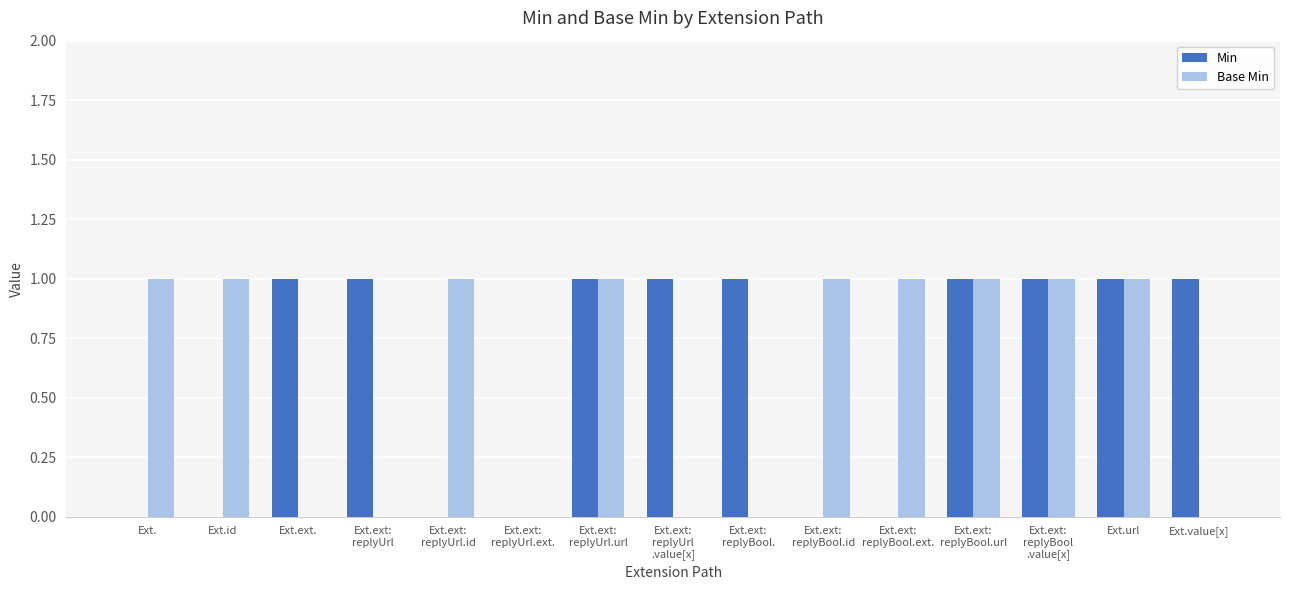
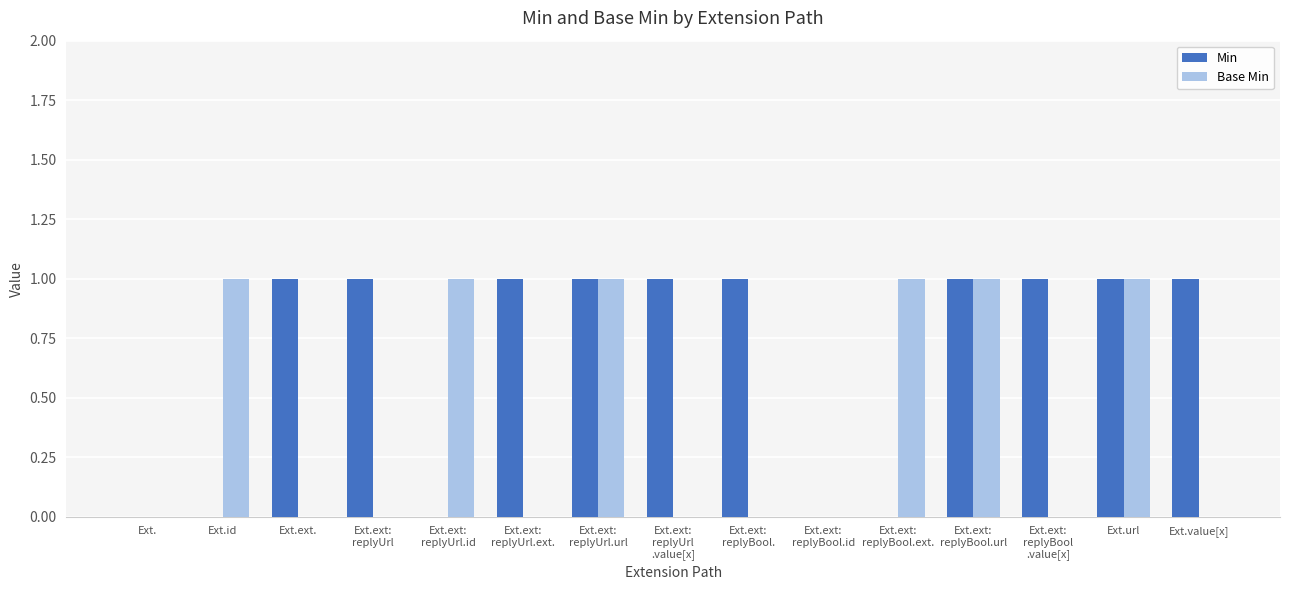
  {
    "Min": {
      "Ext.": 0,
      "Ext.id": 0,
      "Ext.ext.": 1,
      "Ext.ext: replyUrl": 1,
      "Ext.ext: replyUrl.id": 0,
-     "Ext.ext: replyUrl.ext.": 0,
+     "Ext.ext: replyUrl.ext.": 1,
      "Ext.ext: replyUrl.url": 1,
      "Ext.ext: replyUrl .value[x]": 1,
      "Ext.ext: replyBool.": 1,
      "Ext.ext: replyBool.id": 0,
      "Ext.ext: replyBool.ext.": 0,
      "Ext.ext: replyBool.url": 1,
      "Ext.ext: replyBool .value[x]": 1,
      "Ext.url": 1,
      "Ext.value[x]": 1
    },
    "Base Min": {
-     "Ext.": 1,
+     "Ext.": 0,
      "Ext.id": 1,
      "Ext.ext.": 0,
      "Ext.ext: replyUrl": 0,
      "Ext.ext: replyUrl.id": 1,
      "Ext.ext: replyUrl.ext.": 0,
      "Ext.ext: replyUrl.url": 1,
      "Ext.ext: replyUrl .value[x]": 0,
      "Ext.ext: replyBool.": 0,
-     "Ext.ext: replyBool.id": 1,
+     "Ext.ext: replyBool.id": 0,
      "Ext.ext: replyBool.ext.": 1,
      "Ext.ext: replyBool.url": 1,
-     "Ext.ext: replyBool .value[x]": 1,
+     "Ext.ext: replyBool .value[x]": 0,
      "Ext.url": 1,
      "Ext.value[x]": 0
    }
  }
